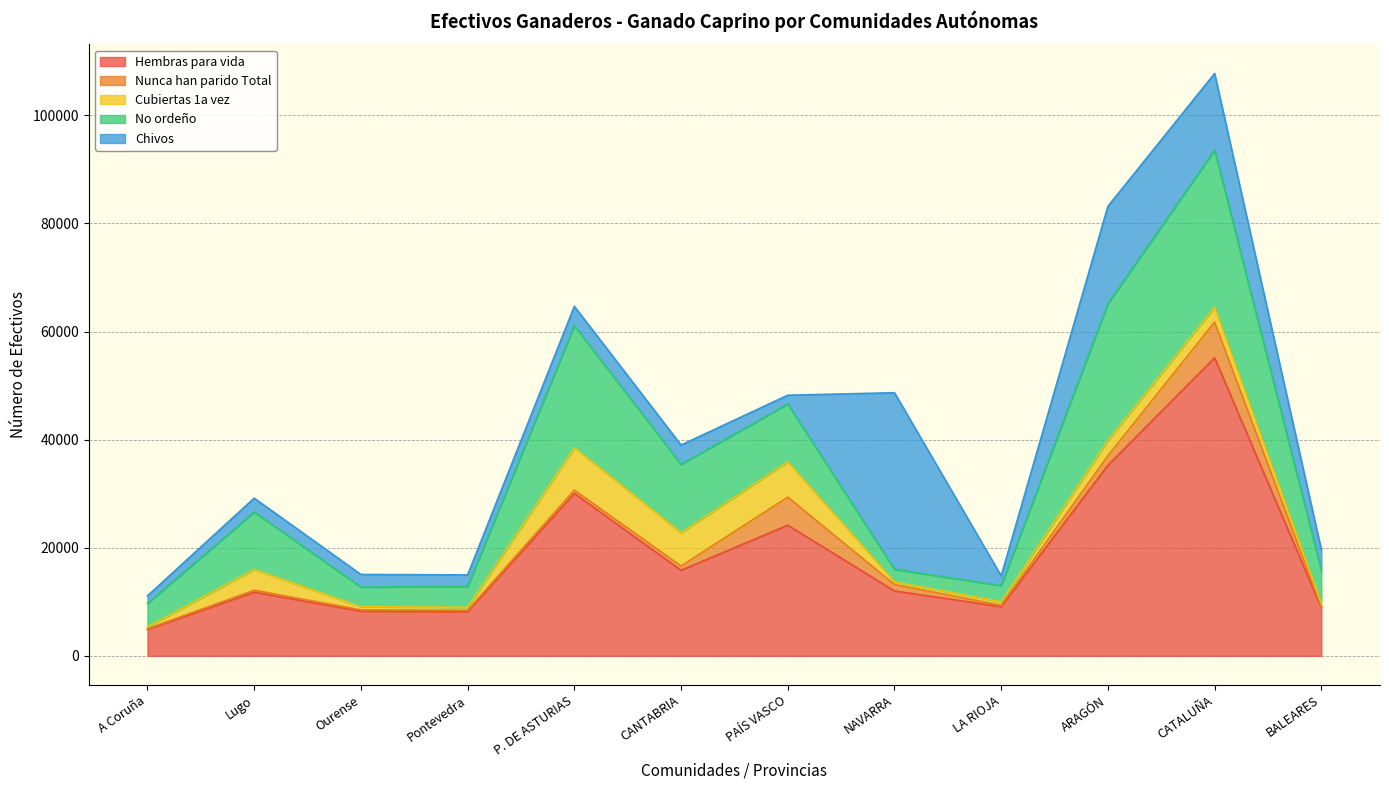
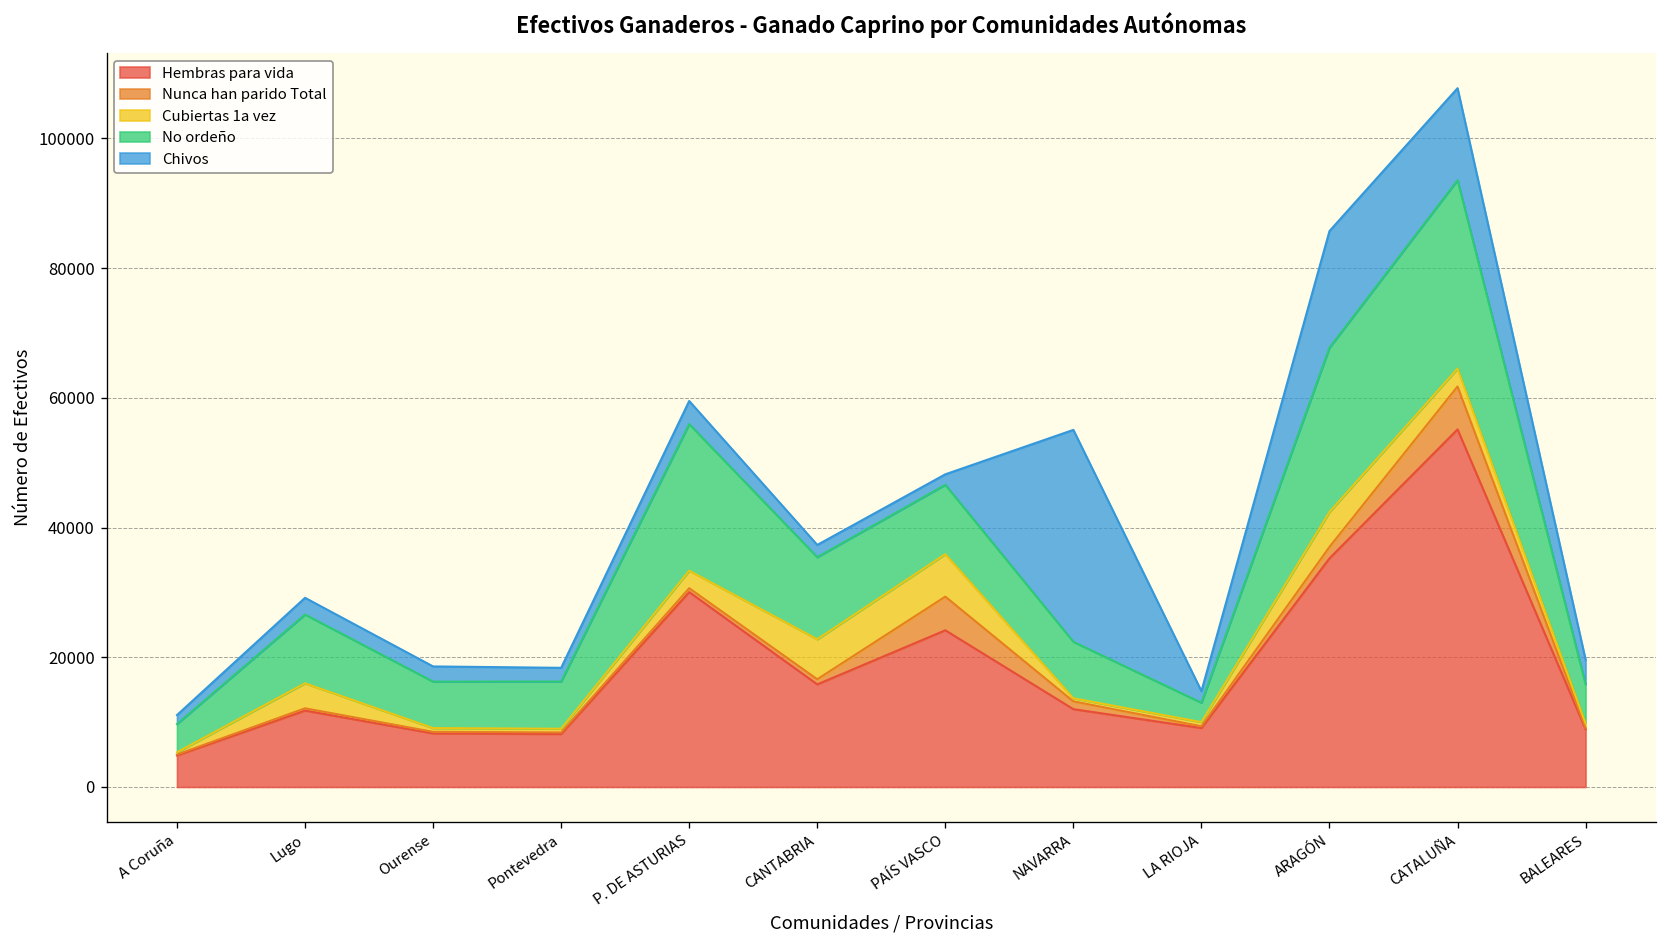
  {
    "Cubiertas 1a vez": {
      "Lugo": 4000,
      "Ourense": 1000,
      "Pontevedra": 1000,
-     "P. DE ASTURIAS": 8000,
+     "P. DE ASTURIAS": 3000,
      "CANTABRIA": 6000,
      "PAÍS VASCO": 7000,
      "NAVARRA": 0,
      "LA RIOJA": 1000,
-     "ARAGÓN": 3000,
+     "ARAGÓN": 5000,
      "CATALUÑA": 3000,
      "BALEARES": 1000
    },
    "No ordeño": {
      "A Coruña": 4000,
      "Lugo": 11000,
-     "Ourense": 4000,
-     "Pontevedra": 4000,
+     "Ourense": 7000,
+     "Pontevedra": 7000,
      "P. DE ASTURIAS": 23000,
      "CANTABRIA": 13000,
      "PAÍS VASCO": 11000,
-     "NAVARRA": 2000,
+     "NAVARRA": 9000,
      "LA RIOJA": 3000,
      "ARAGÓN": 25000,
      "CATALUÑA": 29000,
      "BALEARES": 6000
    },
    "Chivos": {
      "A Coruña": 1000,
      "Lugo": 3000,
      "Ourense": 2000,
      "Pontevedra": 2000,
      "P. DE ASTURIAS": 4000,
-     "CANTABRIA": 4000,
+     "CANTABRIA": 2000,
      "PAÍS VASCO": 2000,
      "NAVARRA": 33000,
      "LA RIOJA": 2000,
      "ARAGÓN": 18000,
      "CATALUÑA": 14000,
      "BALEARES": 4000
    }
  }
